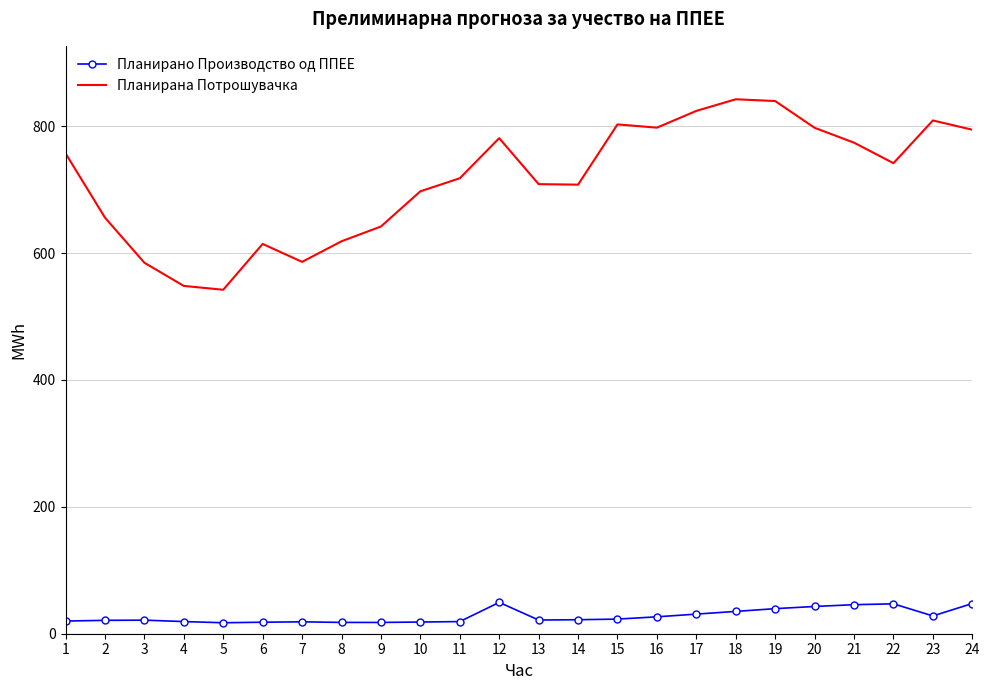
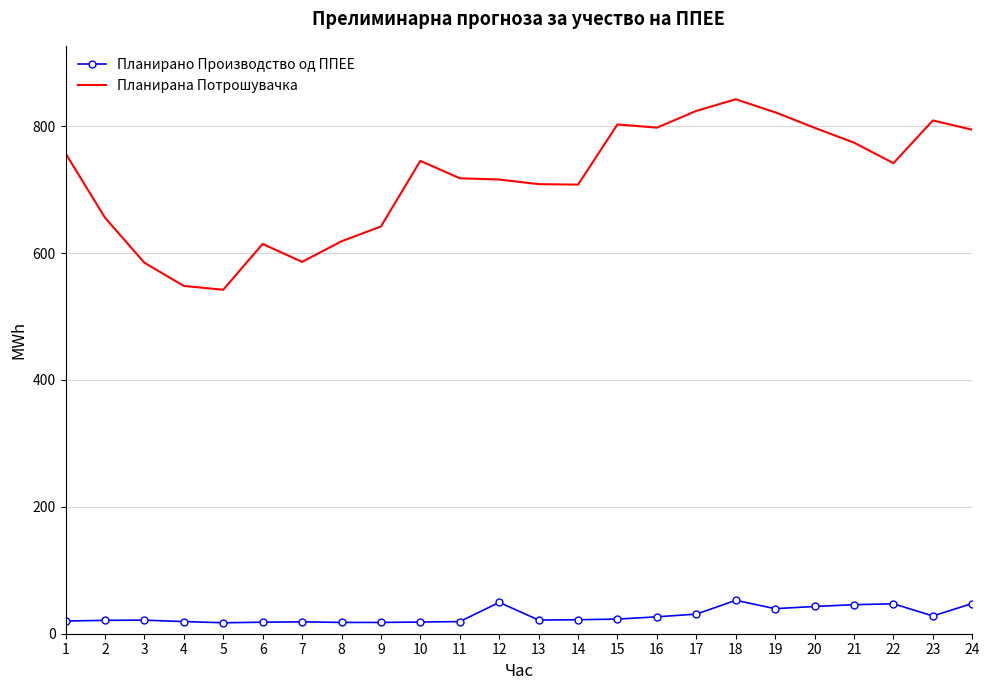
  {
    "Планирано Производство од ППЕЕ": {
      "1": 20,
      "2": 20,
      "3": 20,
      "4": 20,
      "5": 20,
      "6": 20,
      "7": 20,
      "8": 20,
      "9": 20,
      "10": 20,
      "11": 20,
      "12": 50,
      "13": 20,
      "14": 20,
      "15": 20,
      "16": 30,
      "17": 30,
-     "18": 40,
+     "18": 50,
      "19": 40,
      "20": 40,
      "21": 50,
      "22": 50,
      "23": 30,
      "24": 50
    },
    "Планирана Потрошувачка": {
      "1": 760,
      "2": 660,
      "3": 580,
      "4": 550,
      "5": 540,
      "6": 610,
      "7": 590,
      "8": 620,
      "9": 640,
-     "10": 700,
+     "10": 750,
      "11": 720,
-     "12": 780,
+     "12": 720,
      "13": 710,
      "14": 710,
      "15": 800,
      "16": 800,
      "17": 820,
      "18": 840,
-     "19": 840,
+     "19": 820,
      "20": 800,
      "21": 770,
      "22": 740,
      "23": 810,
      "24": 790
    }
  }
